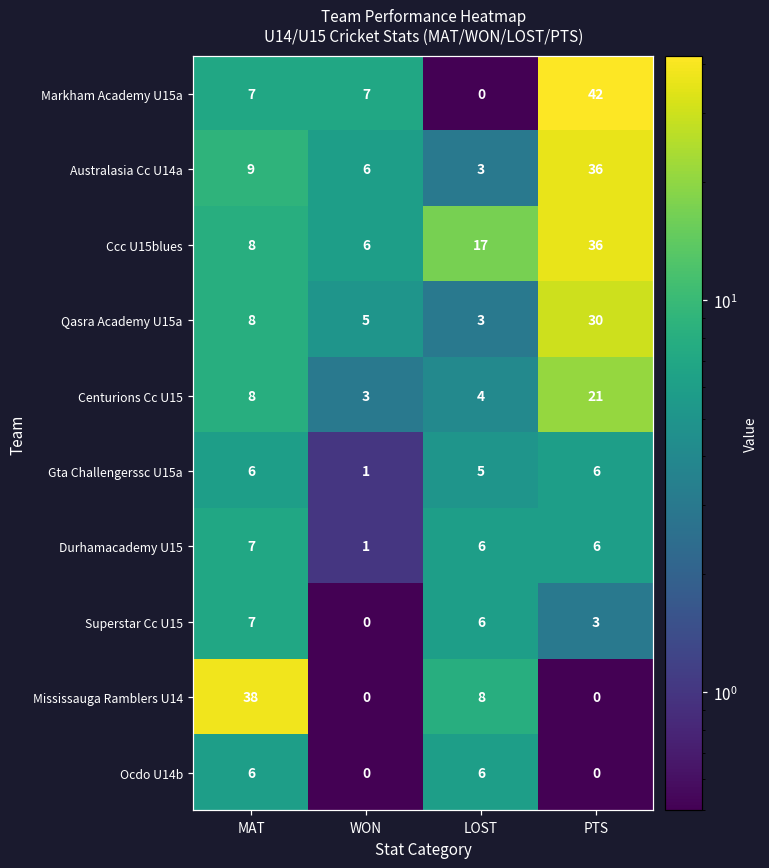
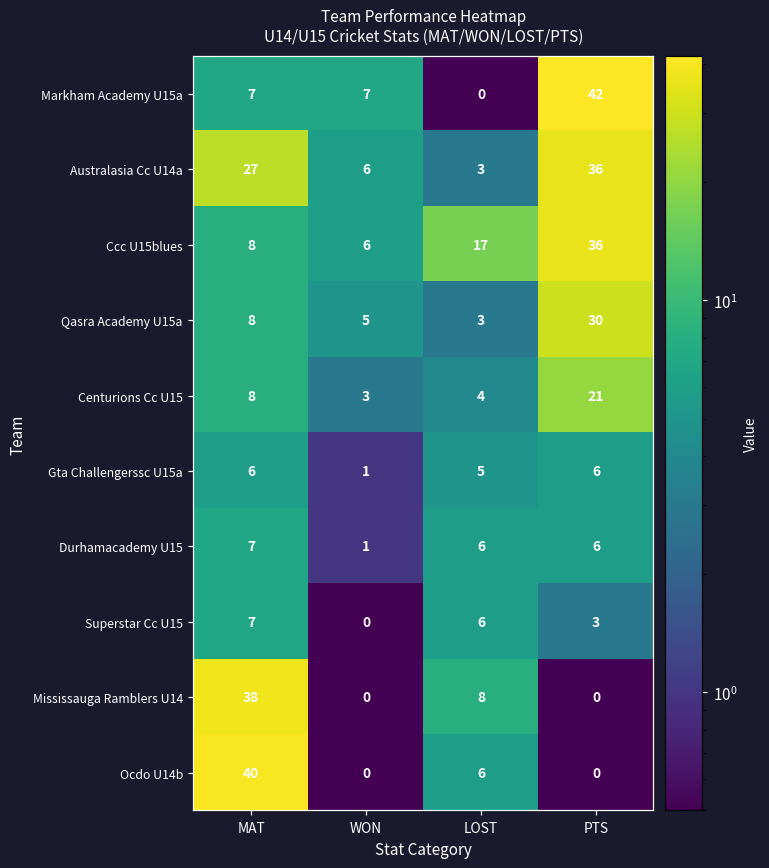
  {
    "Markham Academy U15a": {
      "MAT": 7,
      "WON": 7,
      "LOST": 0,
      "PTS": 42
    },
    "Australasia Cc U14a": {
-     "MAT": 9,
+     "MAT": 27,
      "WON": 6,
      "LOST": 3,
      "PTS": 36
    },
    "Ccc U15blues": {
      "MAT": 8,
      "WON": 6,
      "LOST": 17,
      "PTS": 36
    },
    "Qasra Academy U15a": {
      "MAT": 8,
      "WON": 5,
      "LOST": 3,
      "PTS": 30
    },
    "Centurions Cc U15": {
      "MAT": 8,
      "WON": 3,
      "LOST": 4,
      "PTS": 21
    },
    "Gta Challengerssc U15a": {
      "MAT": 6,
      "WON": 1,
      "LOST": 5,
      "PTS": 6
    },
    "Durhamacademy U15": {
      "MAT": 7,
      "WON": 1,
      "LOST": 6,
      "PTS": 6
    },
    "Superstar Cc U15": {
      "MAT": 7,
      "WON": 0,
      "LOST": 6,
      "PTS": 3
    },
    "Mississauga Ramblers U14": {
      "MAT": 38,
      "WON": 0,
      "LOST": 8,
      "PTS": 0
    },
    "Ocdo U14b": {
-     "MAT": 6,
+     "MAT": 40,
      "WON": 0,
      "LOST": 6,
      "PTS": 0
    }
  }
